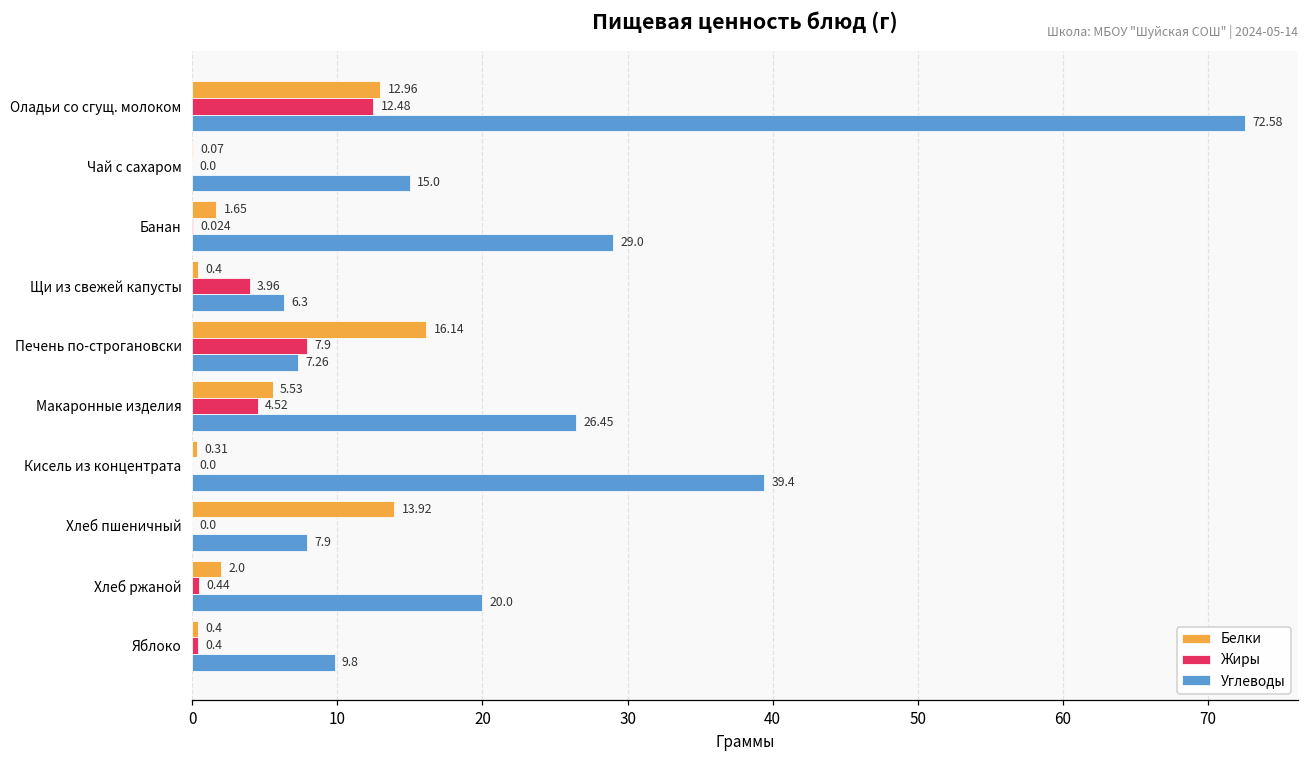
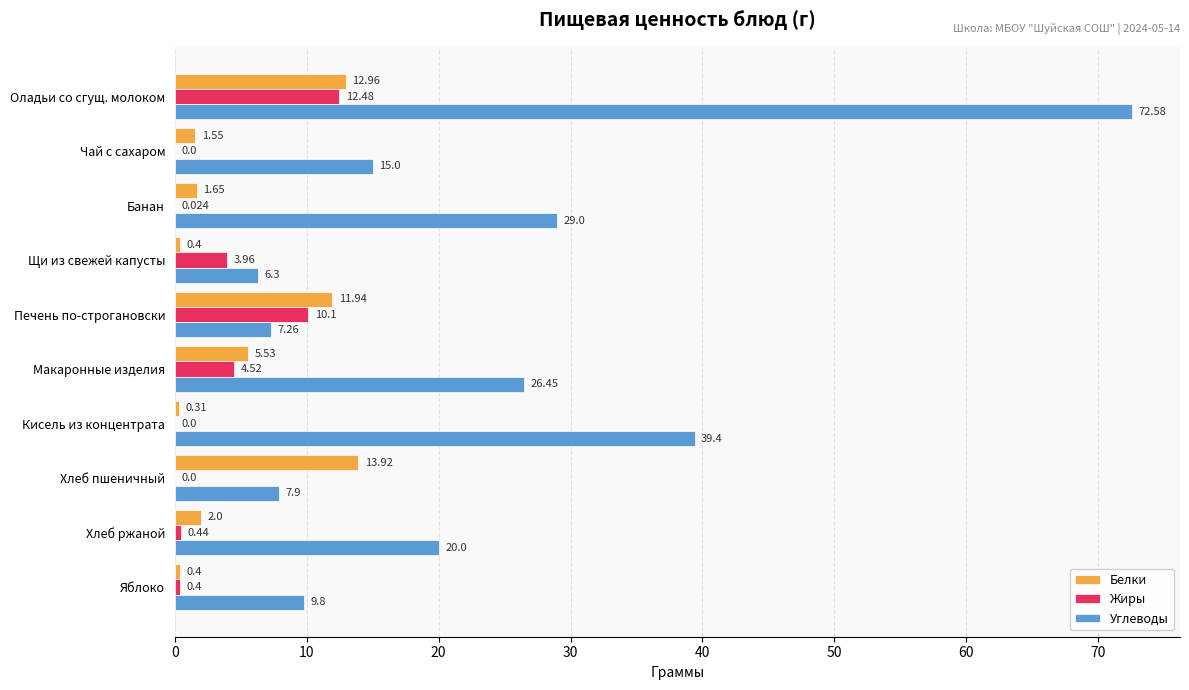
  {
    "Белки": {
      "Оладьи со сгущ. молоком": 12.96,
-     "Чай с сахаром": 0.07,
+     "Чай с сахаром": 1.55,
      "Банан": 1.65,
      "Щи из свежей капусты": 0.4,
-     "Печень по-строгановски": 16.14,
+     "Печень по-строгановски": 11.94,
      "Макаронные изделия": 5.53,
      "Кисель из концентрата": 0.31,
      "Хлеб пшеничный": 13.92,
      "Хлеб ржаной": 2.0,
      "Яблоко": 0.4
    },
    "Жиры": {
      "Оладьи со сгущ. молоком": 12.48,
      "Чай с сахаром": 0.0,
      "Банан": 0.024,
      "Щи из свежей капусты": 3.96,
-     "Печень по-строгановски": 7.9,
+     "Печень по-строгановски": 10.1,
      "Макаронные изделия": 4.52,
      "Кисель из концентрата": 0.0,
      "Хлеб пшеничный": 0.0,
      "Хлеб ржаной": 0.44,
      "Яблоко": 0.4
    },
    "Углеводы": {
      "Оладьи со сгущ. молоком": 72.58,
      "Чай с сахаром": 15.0,
      "Банан": 29.0,
      "Щи из свежей капусты": 6.3,
      "Печень по-строгановски": 7.26,
      "Макаронные изделия": 26.45,
      "Кисель из концентрата": 39.4,
      "Хлеб пшеничный": 7.9,
      "Хлеб ржаной": 20.0,
      "Яблоко": 9.8
    }
  }
